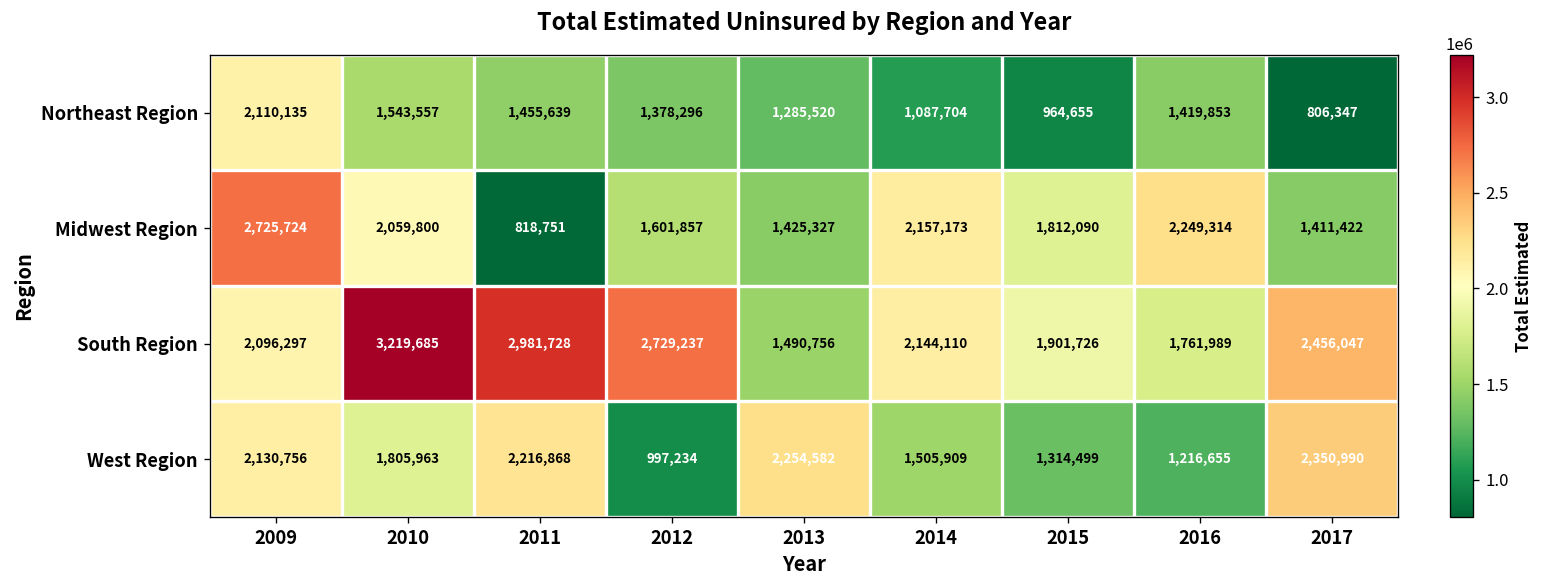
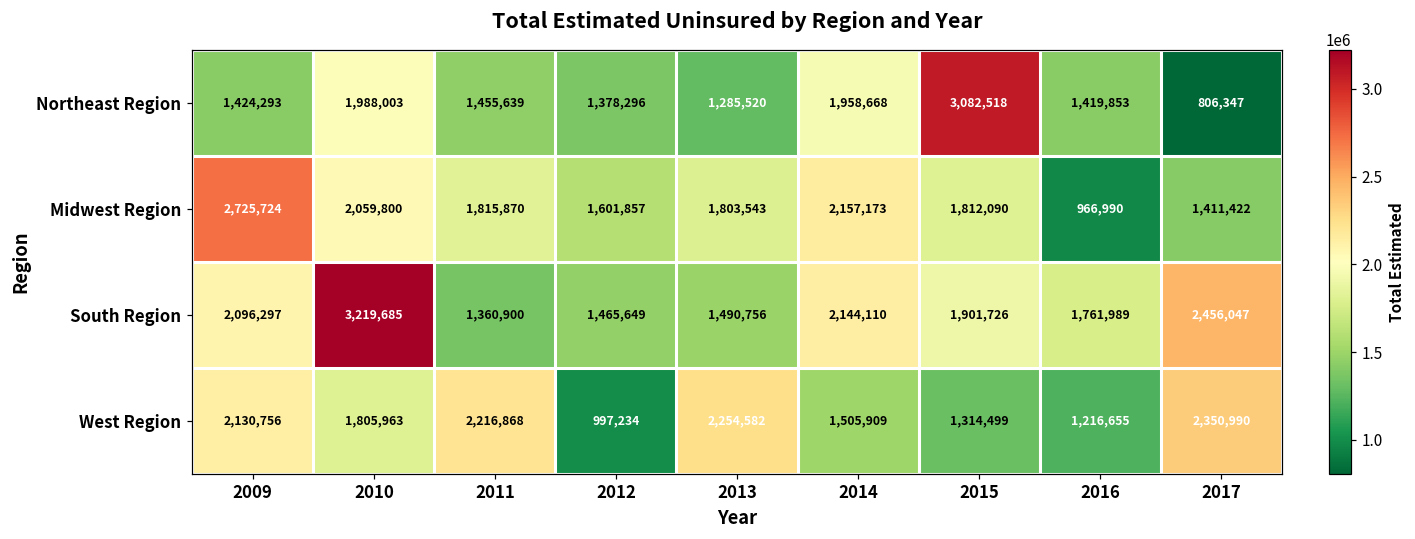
  {
    "Northeast Region": {
-     "2009": "2,110,135",
-     "2010": "1,543,557",
+     "2009": "1,424,293",
+     "2010": "1,988,003",
      "2011": "1,455,639",
      "2012": "1,378,296",
      "2013": "1,285,520",
-     "2014": "1,087,704",
-     "2015": "964,655",
+     "2014": "1,958,668",
+     "2015": "3,082,518",
      "2016": "1,419,853",
      "2017": "806,347"
    },
    "Midwest Region": {
      "2009": "2,725,724",
      "2010": "2,059,800",
-     "2011": "818,751",
+     "2011": "1,815,870",
      "2012": "1,601,857",
-     "2013": "1,425,327",
+     "2013": "1,803,543",
      "2014": "2,157,173",
      "2015": "1,812,090",
-     "2016": "2,249,314",
+     "2016": "966,990",
      "2017": "1,411,422"
    },
    "South Region": {
      "2009": "2,096,297",
      "2010": "3,219,685",
-     "2011": "2,981,728",
-     "2012": "2,729,237",
+     "2011": "1,360,900",
+     "2012": "1,465,649",
      "2013": "1,490,756",
      "2014": "2,144,110",
      "2015": "1,901,726",
      "2016": "1,761,989",
      "2017": "2,456,047"
    },
    "West Region": {
      "2009": "2,130,756",
      "2010": "1,805,963",
      "2011": "2,216,868",
      "2012": "997,234",
      "2013": "2,254,582",
      "2014": "1,505,909",
      "2015": "1,314,499",
      "2016": "1,216,655",
      "2017": "2,350,990"
    }
  }
